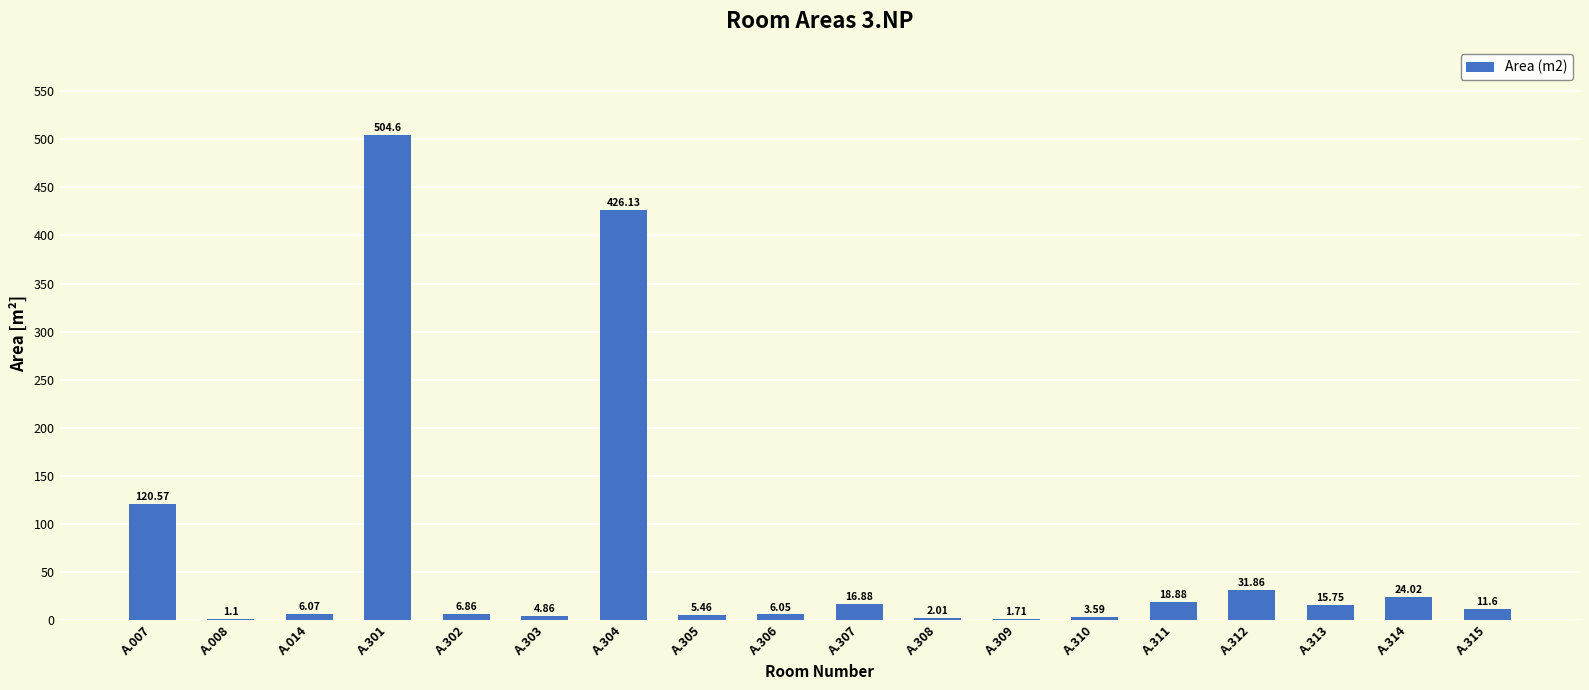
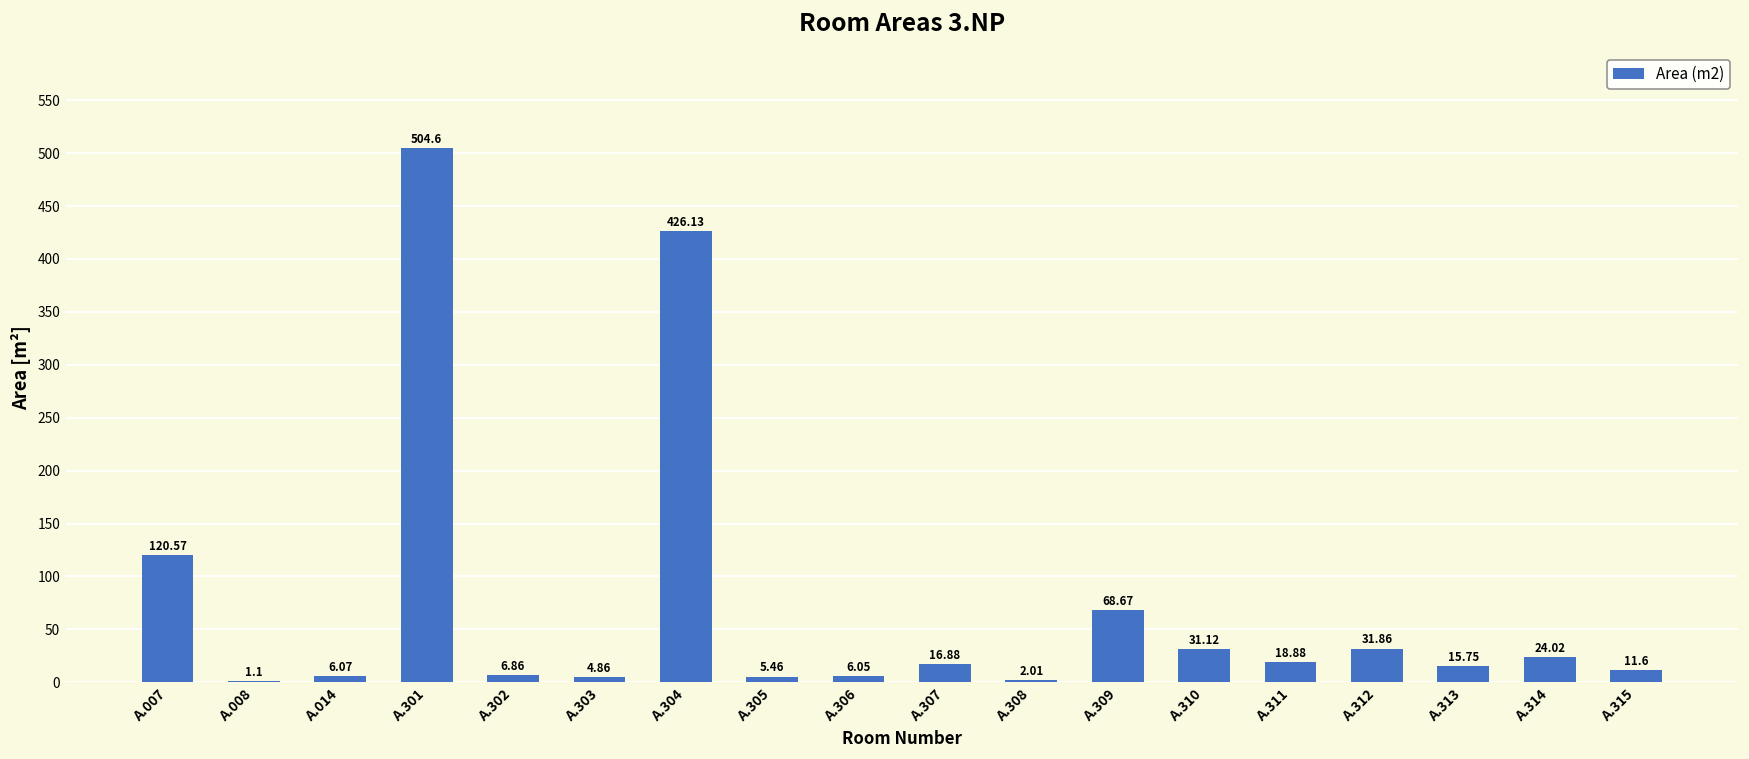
  {
    "A.007": 120.57,
    "A.008": 1.1,
    "A.014": 6.07,
    "A.301": 504.6,
    "A.302": 6.86,
    "A.303": 4.86,
    "A.304": 426.13,
    "A.305": 5.46,
    "A.306": 6.05,
    "A.307": 16.88,
    "A.308": 2.01,
-   "A.309": 1.71,
-   "A.310": 3.59,
+   "A.309": 68.67,
+   "A.310": 31.12,
    "A.311": 18.88,
    "A.312": 31.86,
    "A.313": 15.75,
    "A.314": 24.02,
    "A.315": 11.6
  }
